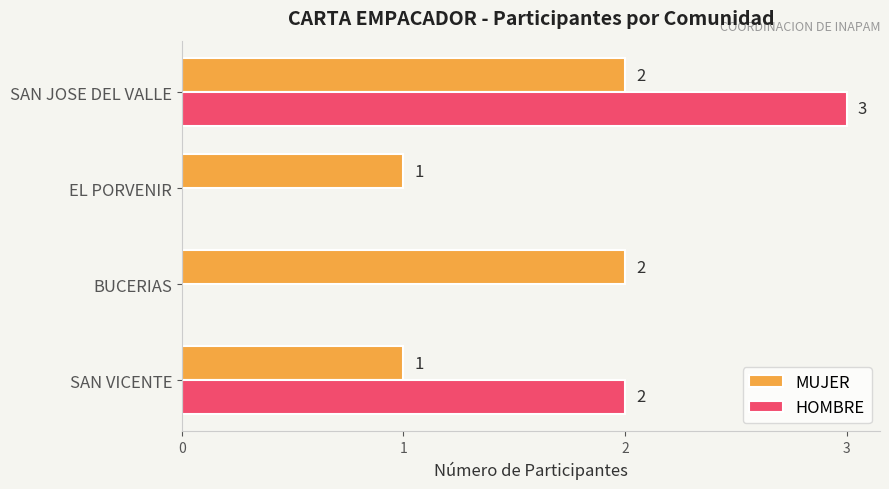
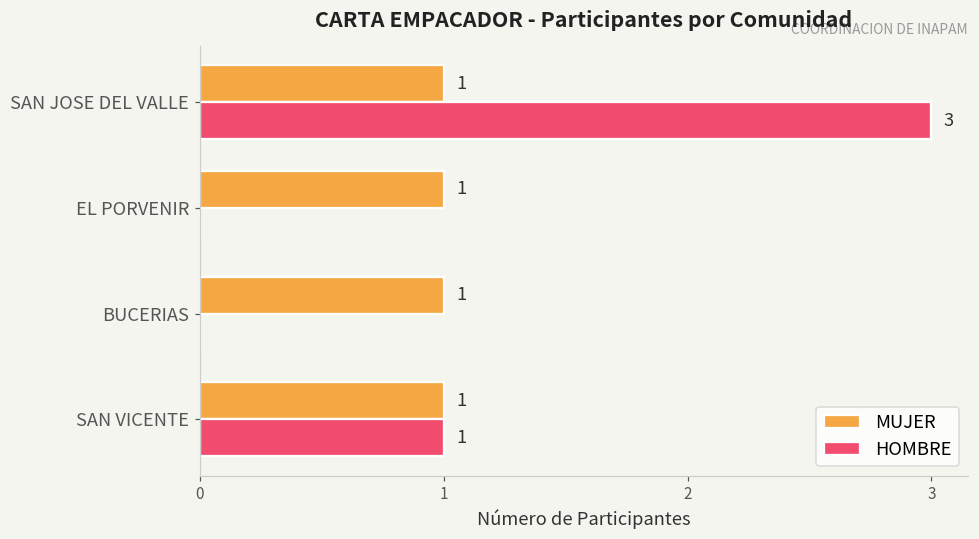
  {
    "MUJER": {
-     "SAN JOSE DEL VALLE": 2,
+     "SAN JOSE DEL VALLE": 1,
      "EL PORVENIR": 1,
-     "BUCERIAS": 2,
+     "BUCERIAS": 1,
      "SAN VICENTE": 1
    },
    "HOMBRE": {
      "SAN JOSE DEL VALLE": 3,
-     "SAN VICENTE": 2
+     "SAN VICENTE": 1
    }
  }
